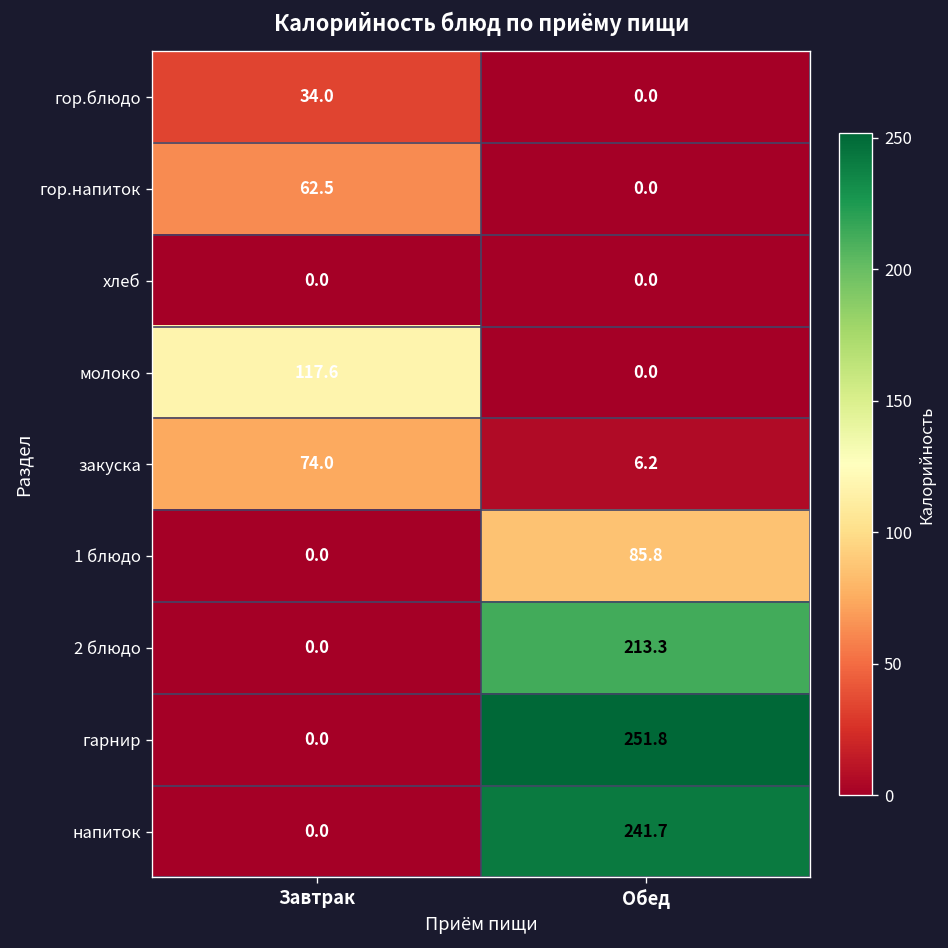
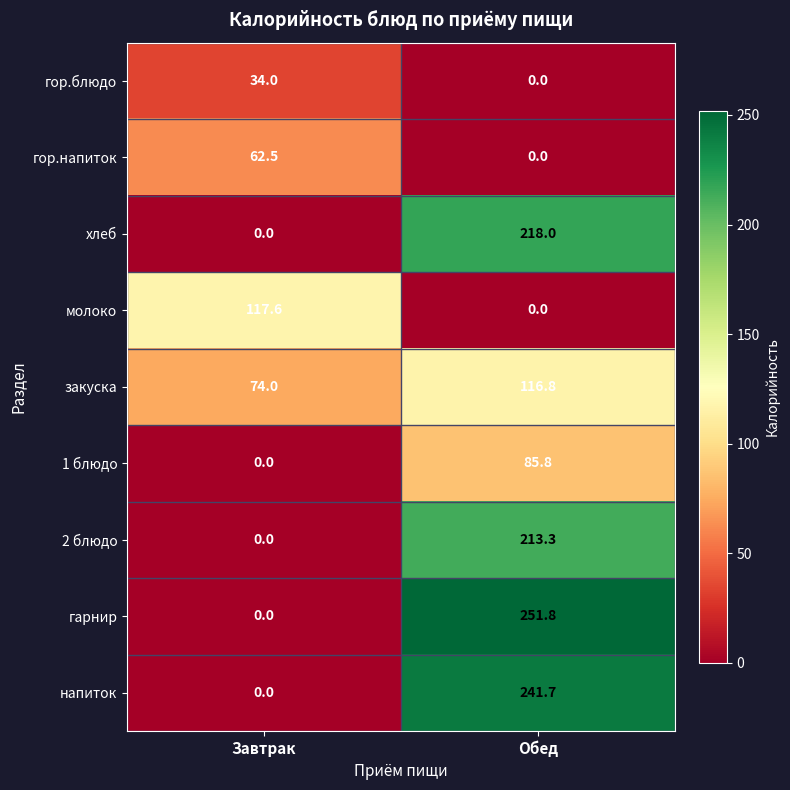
  {
    "гор.блюдо": {
      "Завтрак": 34.0,
      "Обед": 0.0
    },
    "гор.напиток": {
      "Завтрак": 62.5,
      "Обед": 0.0
    },
    "хлеб": {
      "Завтрак": 0.0,
-     "Обед": 0.0
+     "Обед": 218.0
    },
    "молоко": {
      "Завтрак": 117.6,
      "Обед": 0.0
    },
    "закуска": {
      "Завтрак": 74.0,
-     "Обед": 6.2
+     "Обед": 116.8
    },
    "1 блюдо": {
      "Завтрак": 0.0,
      "Обед": 85.8
    },
    "2 блюдо": {
      "Завтрак": 0.0,
      "Обед": 213.3
    },
    "гарнир": {
      "Завтрак": 0.0,
      "Обед": 251.8
    },
    "напиток": {
      "Завтрак": 0.0,
      "Обед": 241.7
    }
  }
